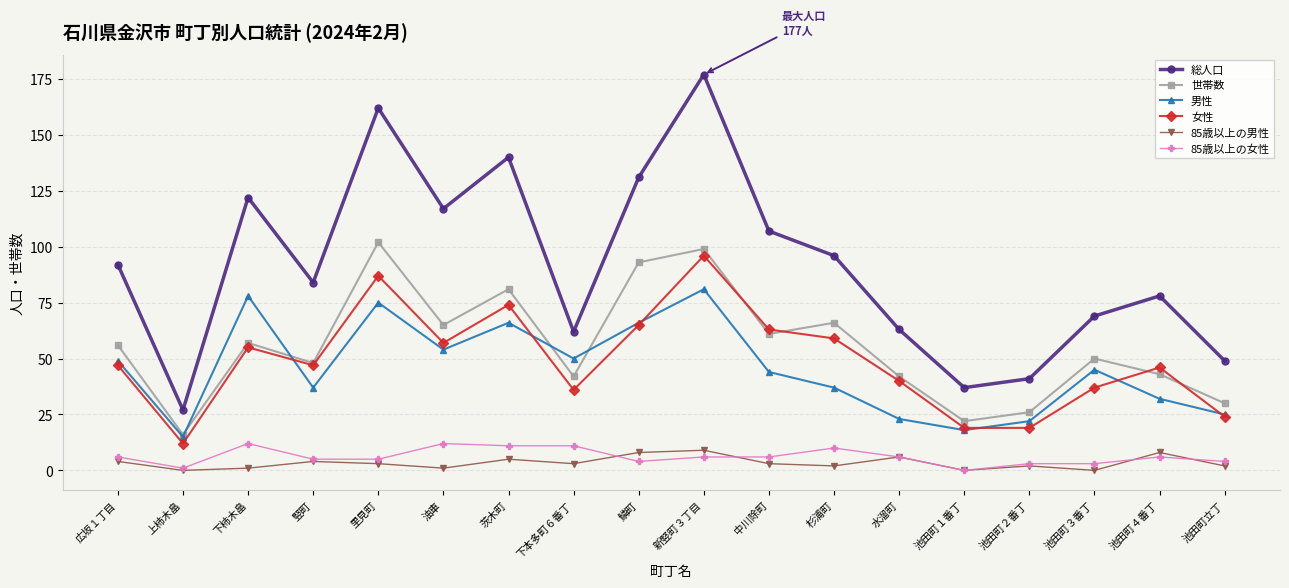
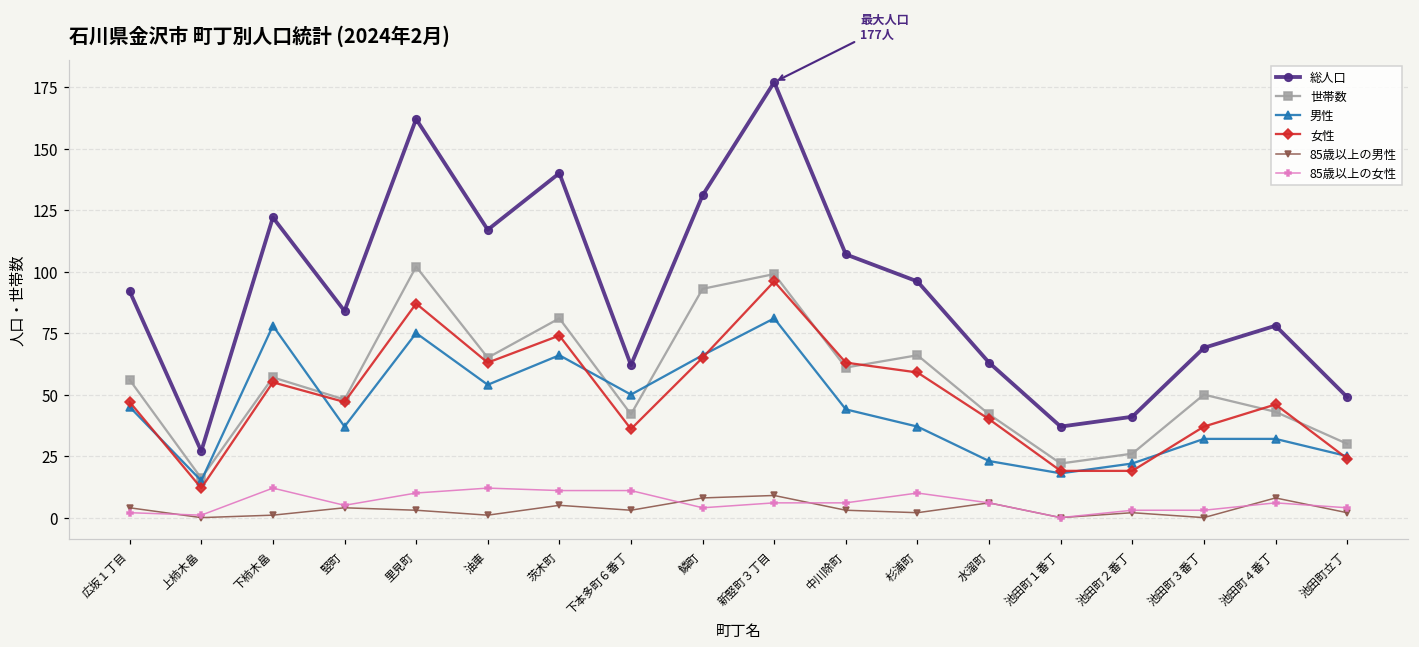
  {
    "総人口": {
      "新竪町３丁目": "177人"
    },
    "世帯数": {
      "広坂１丁目": "56",
      "下柿木畠": "57",
      "里見町": "102",
      "油車": "65",
      "茨木町": "81",
      "下本多町６番丁": "42",
      "鱗町": "93",
      "新竪町３丁目": "99",
      "中川除町": "61",
      "杉浦町": "66",
      "水溜町": "42",
      "池田町１番丁": "22",
      "池田町２番丁": "26",
      "池田町３番丁": "50",
      "池田町４番丁": "43",
      "池田町立丁": "30"
    },
    "男性": {
-     "広坂１丁目": "49",
+     "広坂１丁目": "45",
      "下柿木畠": "78",
      "竪町": "37",
      "里見町": "75",
      "油車": "54",
      "茨木町": "66",
      "下本多町６番丁": "50",
      "新竪町３丁目": "81",
      "中川除町": "44",
      "杉浦町": "37",
      "水溜町": "23",
      "池田町２番丁": "22",
-     "池田町３番丁": "45",
+     "池田町３番丁": "32",
      "池田町４番丁": "32"
    },
    "女性": {
      "広坂１丁目": "47",
      "上柿木畠": "12",
      "下柿木畠": "55",
      "里見町": "87",
-     "油車": "57",
+     "油車": "63",
      "茨木町": "74",
      "下本多町６番丁": "36",
      "新竪町３丁目": "96",
      "中川除町": "63",
      "杉浦町": "59",
      "水溜町": "40",
      "池田町２番丁": "19",
      "池田町３番丁": "37",
      "池田町４番丁": "46"
    },
    "85歳以上の男性": {
      "広坂１丁目": "4",
      "下柿木畠": "1",
      "里見町": "3",
      "油車": "1",
      "茨木町": "5",
      "下本多町６番丁": "3",
      "鱗町": "8",
      "新竪町３丁目": "9",
      "中川除町": "3",
      "杉浦町": "2",
      "池田町３番丁": "0",
      "池田町４番丁": "8",
      "池田町立丁": "2"
    },
    "85歳以上の女性": {
-     "広坂１丁目": "6",
+     "広坂１丁目": "2",
      "下柿木畠": "12",
-     "里見町": "5",
+     "里見町": "10",
      "油車": "12",
      "茨木町": "11",
      "下本多町６番丁": "11",
      "鱗町": "4",
      "新竪町３丁目": "6",
      "中川除町": "6",
      "杉浦町": "10",
      "池田町３番丁": "3",
      "池田町４番丁": "6",
      "池田町立丁": "4"
    }
  }
